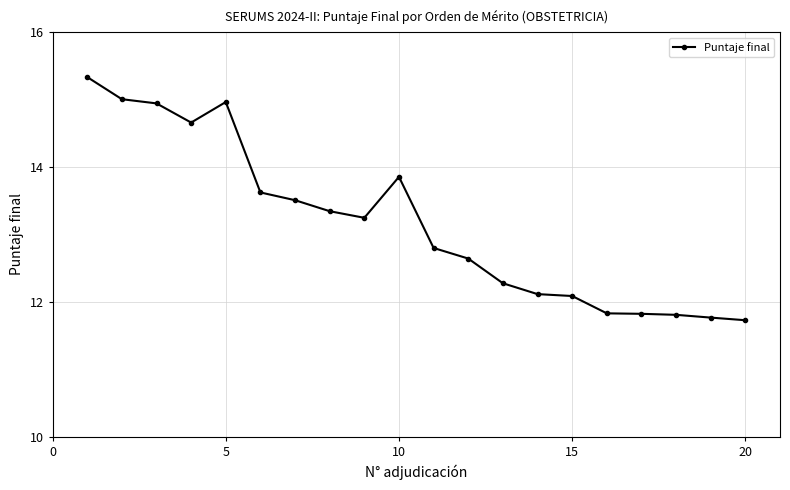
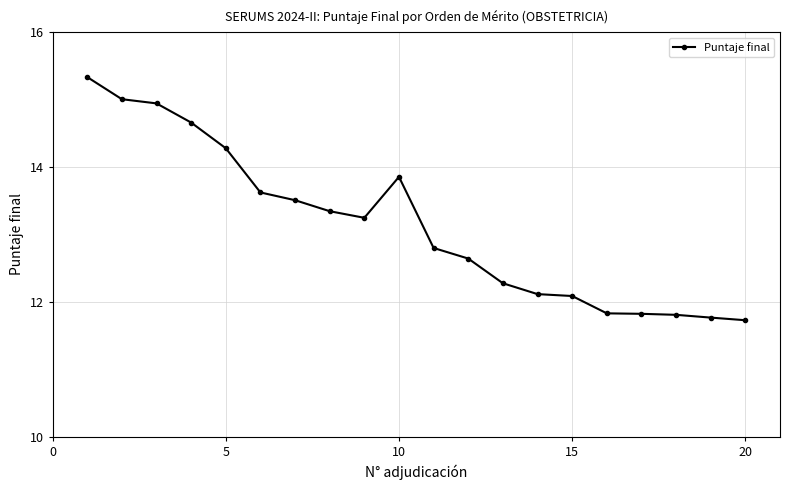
  {
-   "5": 15.0,
+   "5": 14.3,
    "10": 13.9,
    "15": 12.1,
    "20": 11.7
  }
